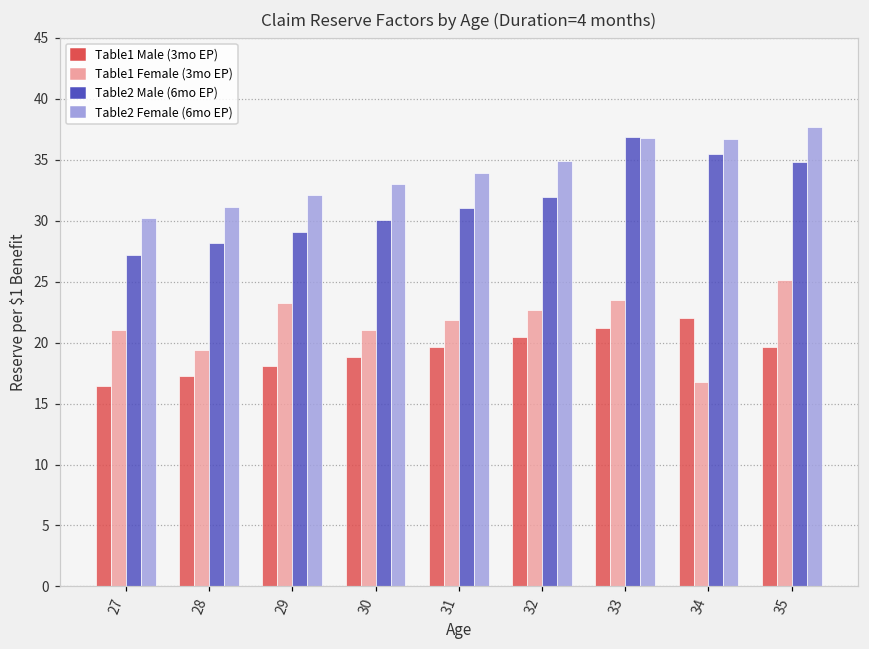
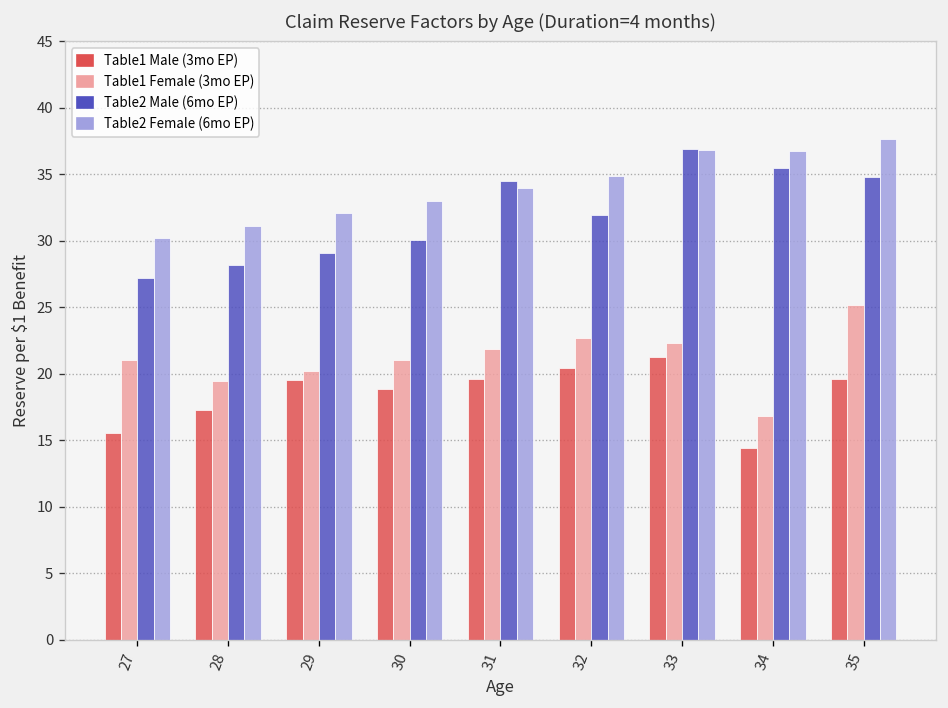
  {
    "Table1 Male (3mo EP)": {
-     "27": 16.5,
+     "27": 15.6,
      "28": 17.3,
-     "29": 18.1,
+     "29": 19.5,
      "30": 18.9,
      "31": 19.6,
      "32": 20.4,
      "33": 21.2,
-     "34": 22.0,
+     "34": 14.4,
      "35": 19.6
    },
    "Table1 Female (3mo EP)": {
      "27": 21.0,
      "28": 19.4,
-     "29": 23.2,
+     "29": 20.2,
      "30": 21.1,
      "31": 21.9,
      "32": 22.7,
-     "33": 23.5,
+     "33": 22.3,
      "34": 16.8,
      "35": 25.2
    },
    "Table2 Male (6mo EP)": {
      "27": 27.2,
      "28": 28.2,
      "29": 29.1,
      "30": 30.1,
-     "31": 31.0,
+     "31": 34.5,
      "32": 32.0,
      "33": 36.9,
      "34": 35.5,
      "35": 34.8
    },
    "Table2 Female (6mo EP)": {
      "27": 30.2,
      "28": 31.1,
      "29": 32.1,
      "30": 33.0,
      "31": 33.9,
      "32": 34.9,
      "33": 36.8,
      "34": 36.7,
      "35": 37.7
    }
  }
